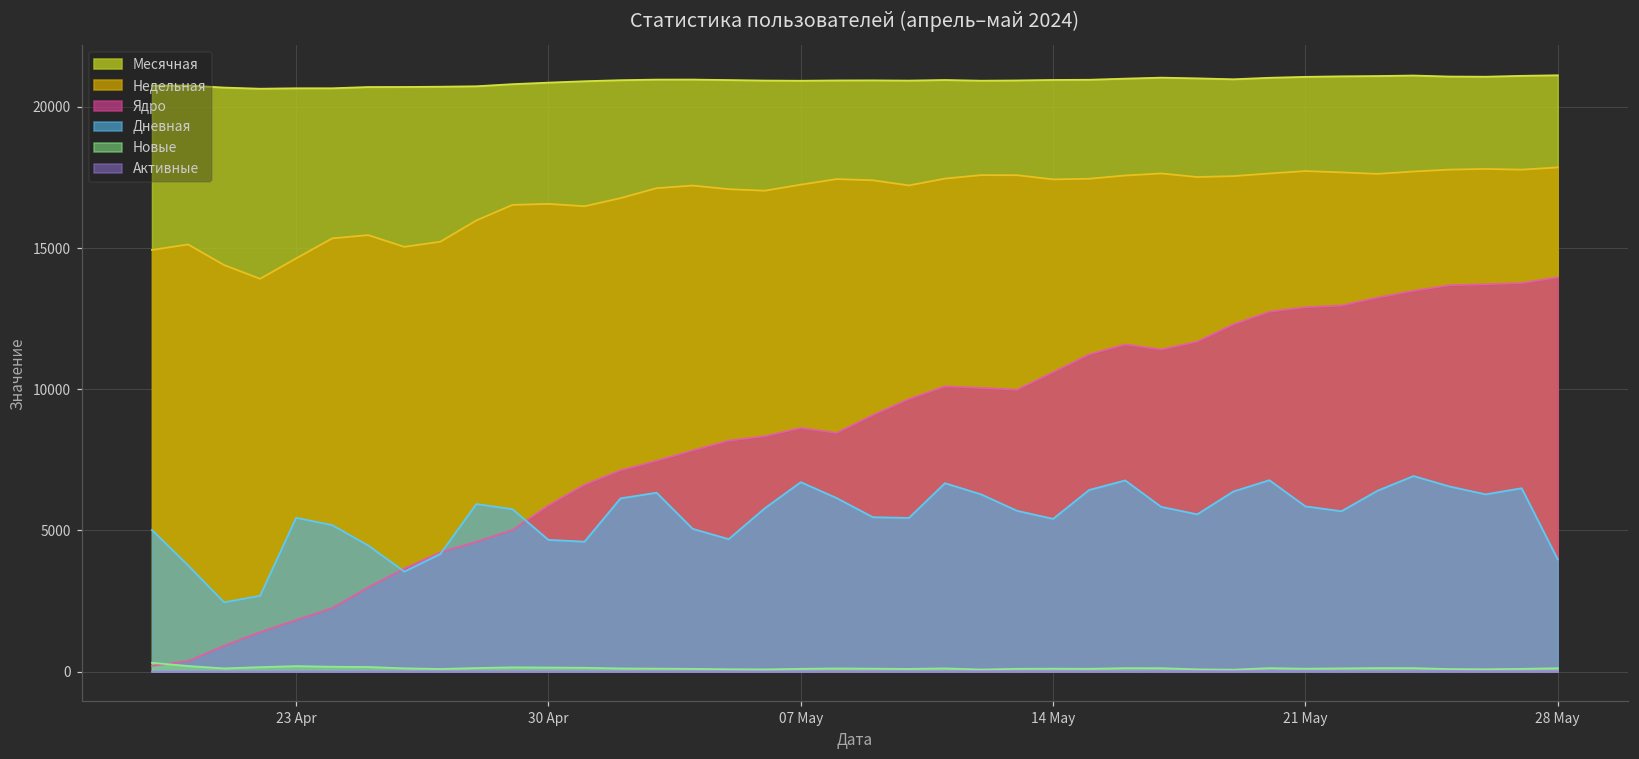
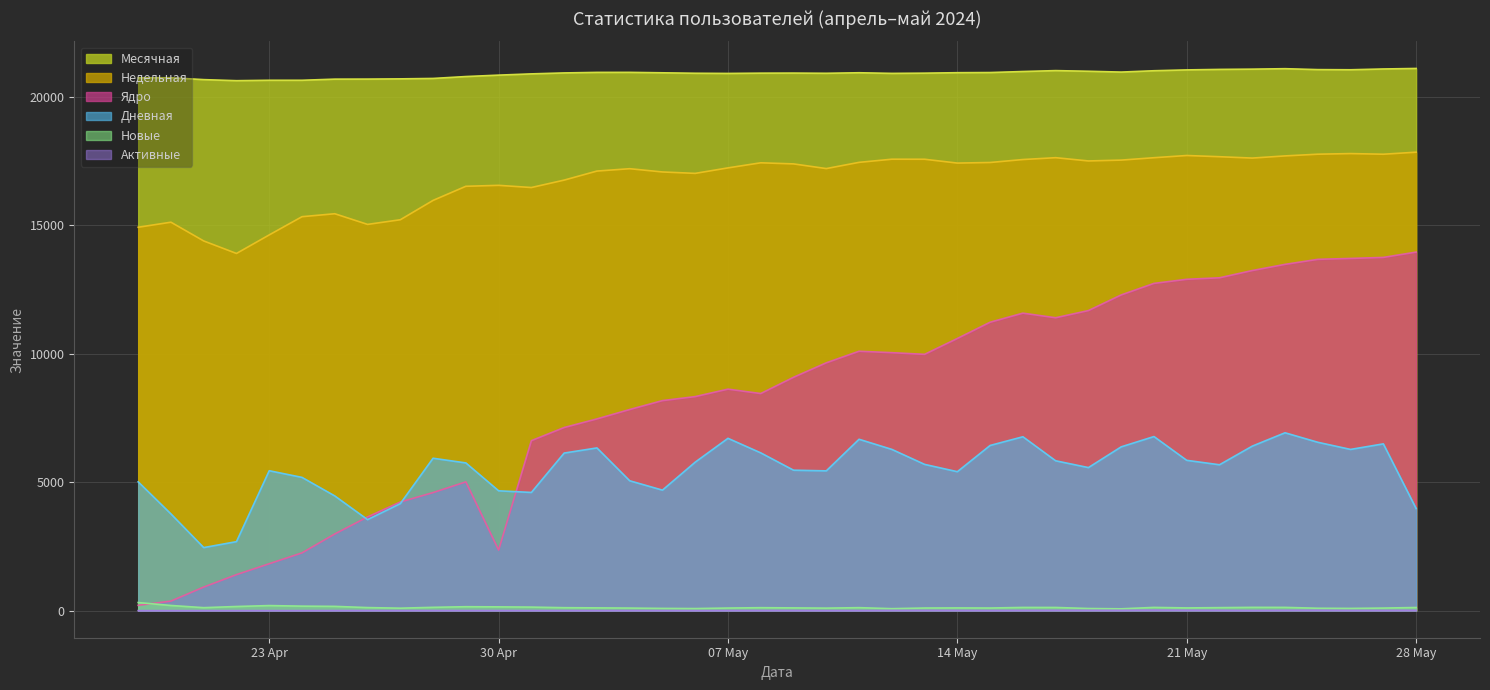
  {
    "Ядро": {
      "23 Apr": 1800,
-     "30 Apr": 5900,
+     "30 Apr": 2400,
      "07 May": 8600,
      "14 May": 10600,
      "21 May": 12900,
      "28 May": 14000
    },
    "Дневная": {
      "23 Apr": 5400,
      "30 Apr": 4700,
      "07 May": 6700,
      "14 May": 5400,
      "21 May": 5900,
      "28 May": 4000
    },
    "Новые": {
      "23 Apr": 200,
      "30 Apr": 100,
      "28 May": 100
    },
    "Активные": {
      "23 Apr": 0,
      "30 Apr": 0,
      "28 May": 0
    }
  }
